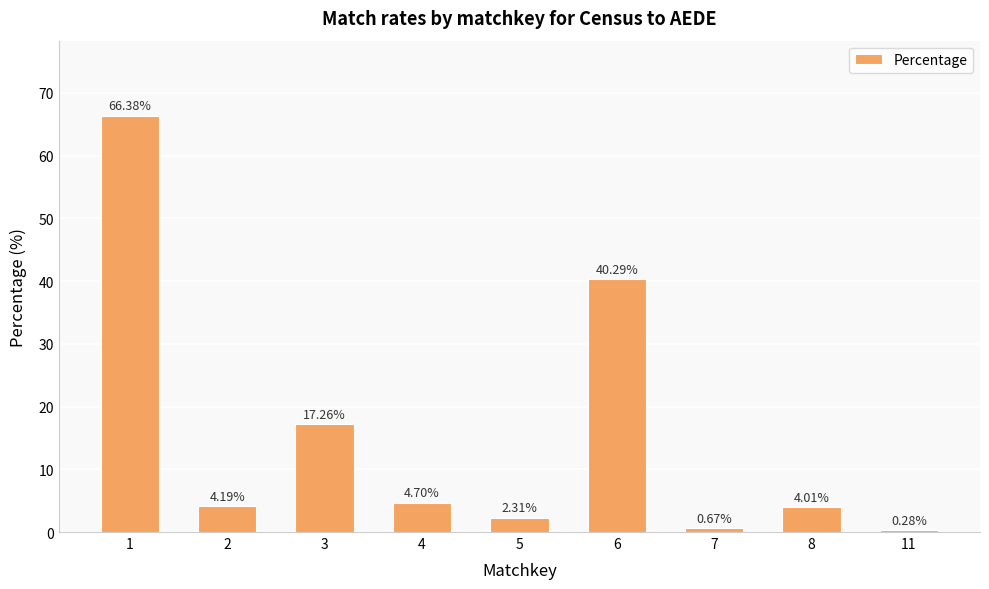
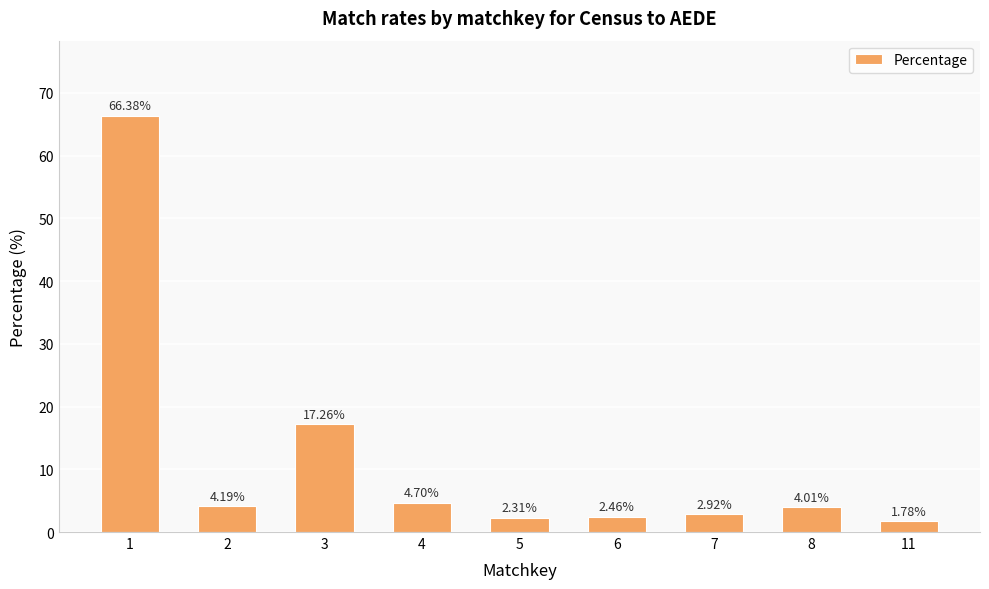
  {
    "1": "66.38%",
    "2": "4.19%",
    "3": "17.26%",
    "4": "4.70%",
    "5": "2.31%",
-   "6": "40.29%",
-   "7": "0.67%",
+   "6": "2.46%",
+   "7": "2.92%",
    "8": "4.01%",
-   "11": "0.28%"
+   "11": "1.78%"
  }
